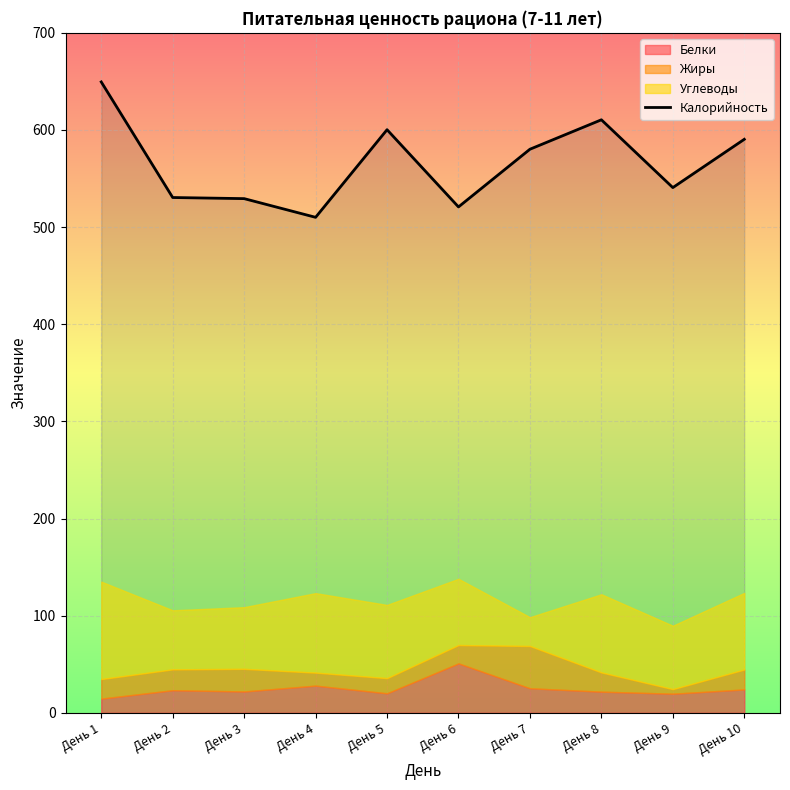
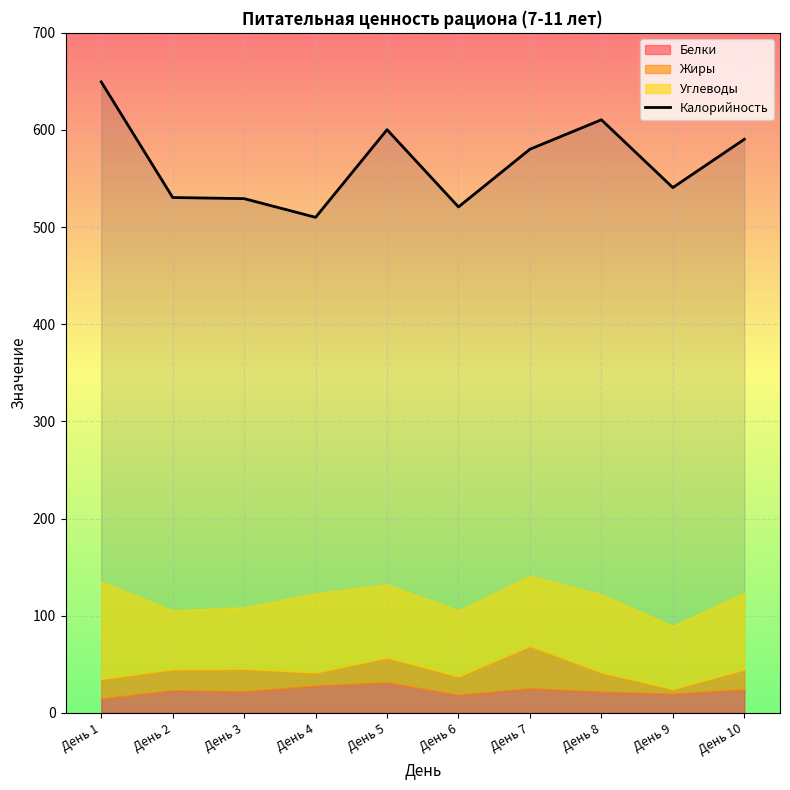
  {
    "Белки": {
      "День 1": 10,
      "День 2": 20,
      "День 3": 20,
      "День 4": 30,
-     "День 5": 20,
-     "День 6": 50,
+     "День 5": 30,
+     "День 6": 20,
      "День 7": 30,
      "День 8": 20,
      "День 9": 20,
      "День 10": 20
    },
    "Жиры": {
      "День 1": 20,
      "День 2": 20,
      "День 3": 20,
      "День 4": 10,
-     "День 5": 20,
+     "День 5": 30,
      "День 6": 20,
      "День 7": 40,
      "День 8": 20,
      "День 9": 0,
      "День 10": 20
    },
    "Углеводы": {
      "День 1": 100,
      "День 2": 60,
      "День 3": 60,
      "День 4": 80,
      "День 5": 80,
      "День 6": 70,
-     "День 7": 30,
+     "День 7": 70,
      "День 8": 80,
      "День 9": 70,
      "День 10": 80
    },
    "Калорийность": {
      "День 1": 650,
      "День 2": 530,
      "День 3": 530,
      "День 4": 510,
      "День 5": 600,
      "День 6": 520,
      "День 7": 580,
      "День 8": 610,
      "День 9": 540,
      "День 10": 590
    }
  }
